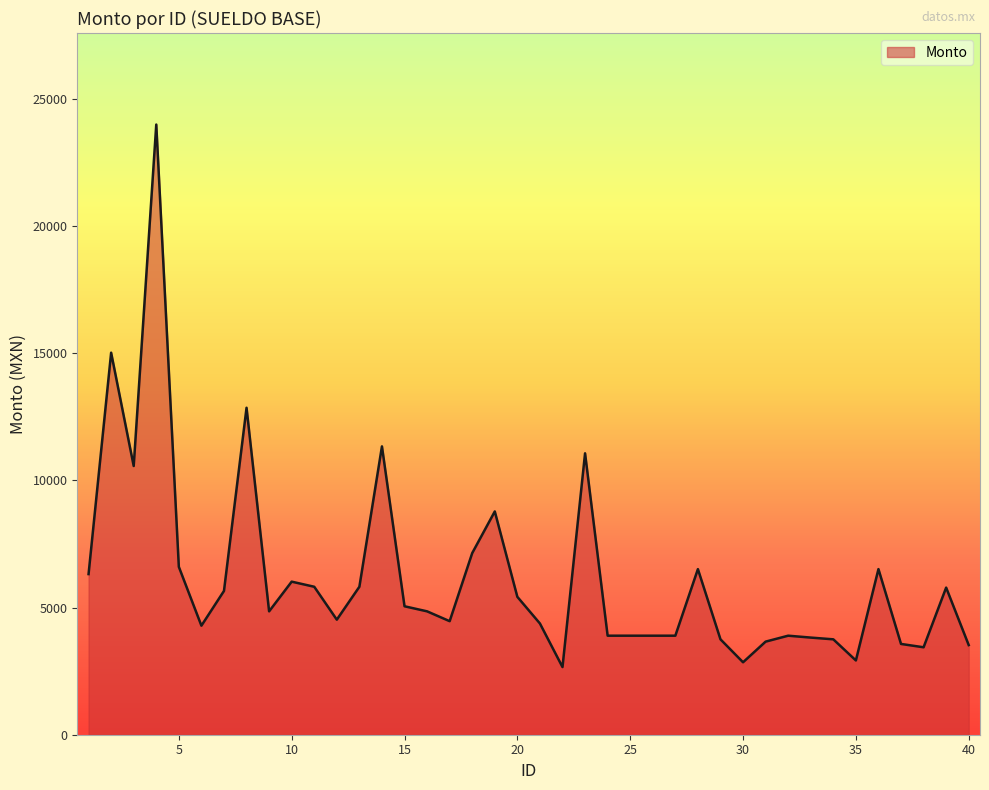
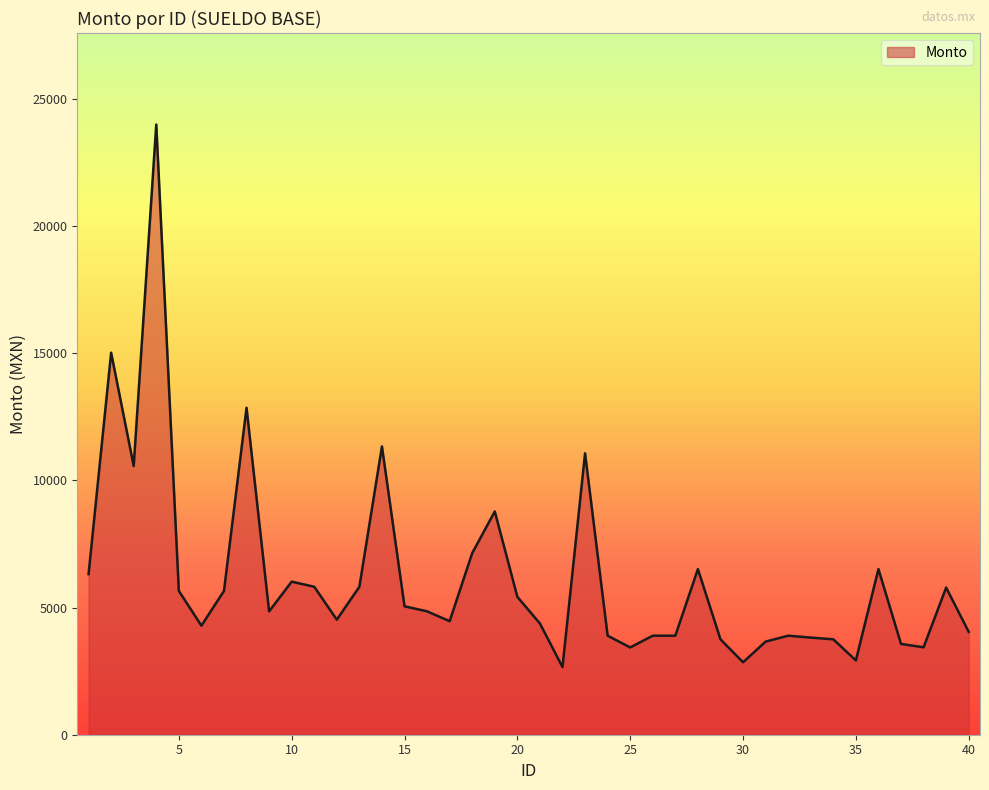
  {
-   "5": 6600,
+   "5": 5700,
    "10": 6000,
    "15": 5100,
    "20": 5400,
-   "25": 3900,
+   "25": 3400,
    "30": 2800,
    "35": 2900,
-   "40": 3500
+   "40": 4000
  }
